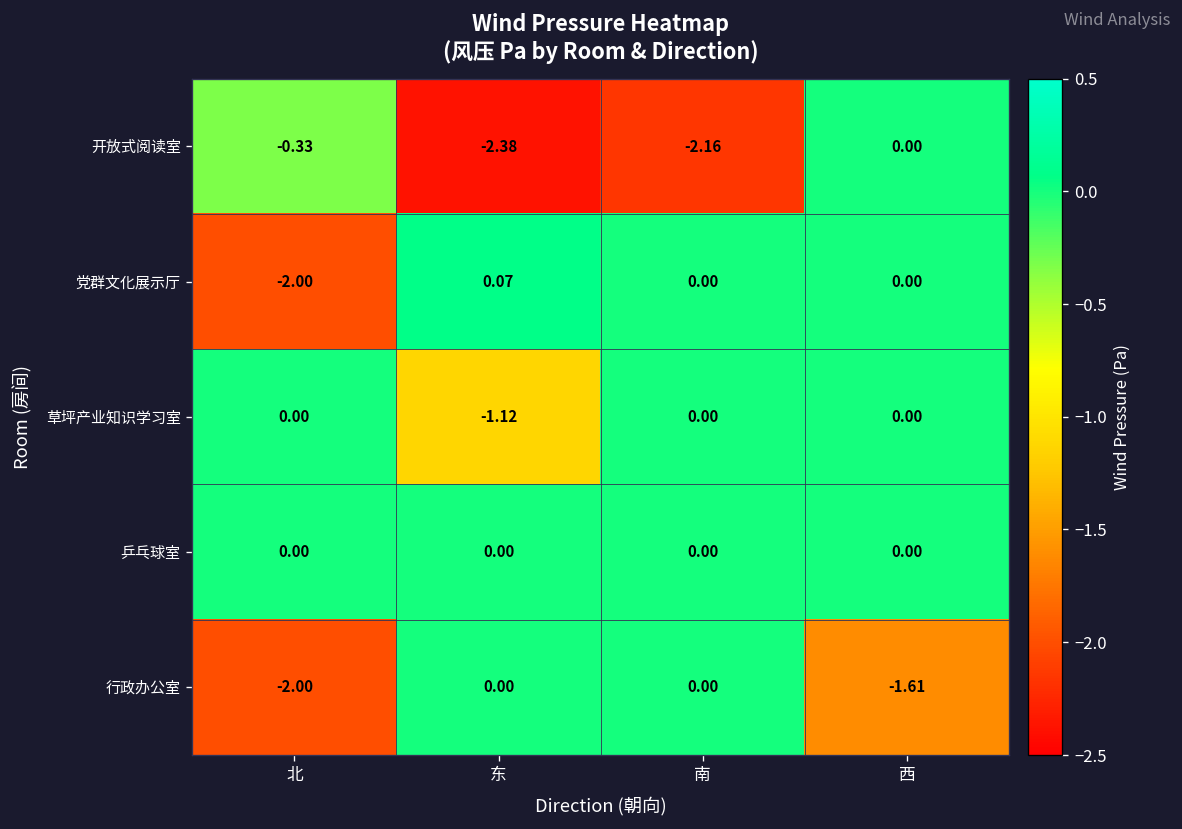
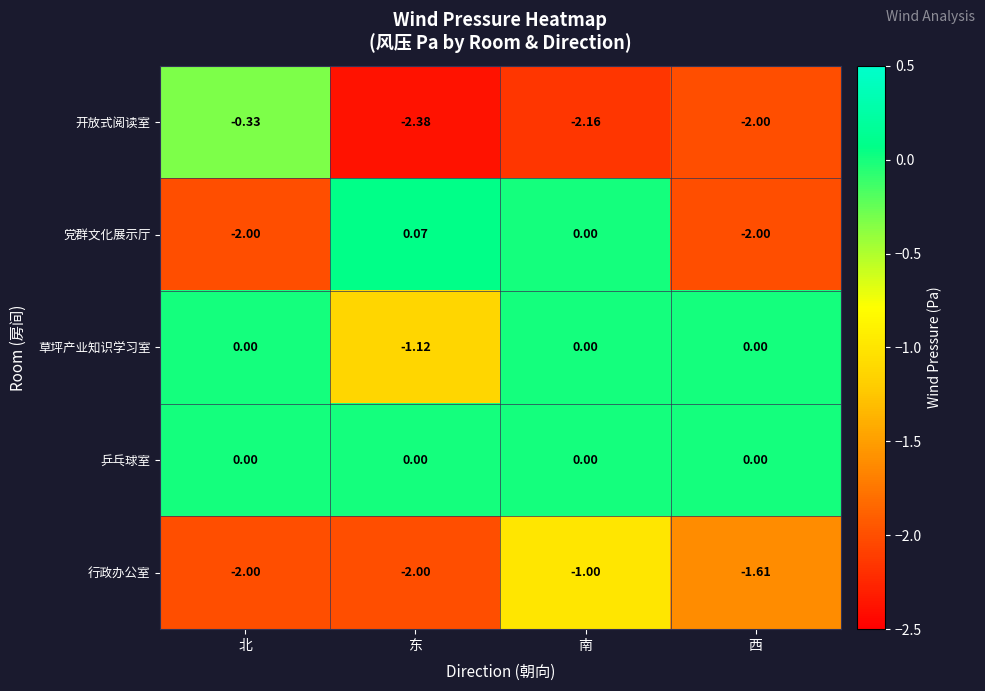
  {
    "开放式阅读室": {
      "北": -0.33,
      "东": -2.38,
      "南": -2.16,
-     "西": 0.00
+     "西": -2.00
    },
    "党群文化展示厅": {
      "北": -2.00,
      "东": 0.07,
      "南": 0.00,
-     "西": 0.00
+     "西": -2.00
    },
    "草坪产业知识学习室": {
      "北": 0.00,
      "东": -1.12,
      "南": 0.00,
      "西": 0.00
    },
    "乒乓球室": {
      "北": 0.00,
      "东": 0.00,
      "南": 0.00,
      "西": 0.00
    },
    "行政办公室": {
      "北": -2.00,
-     "东": 0.00,
-     "南": 0.00,
+     "东": -2.00,
+     "南": -1.00,
      "西": -1.61
    }
  }
